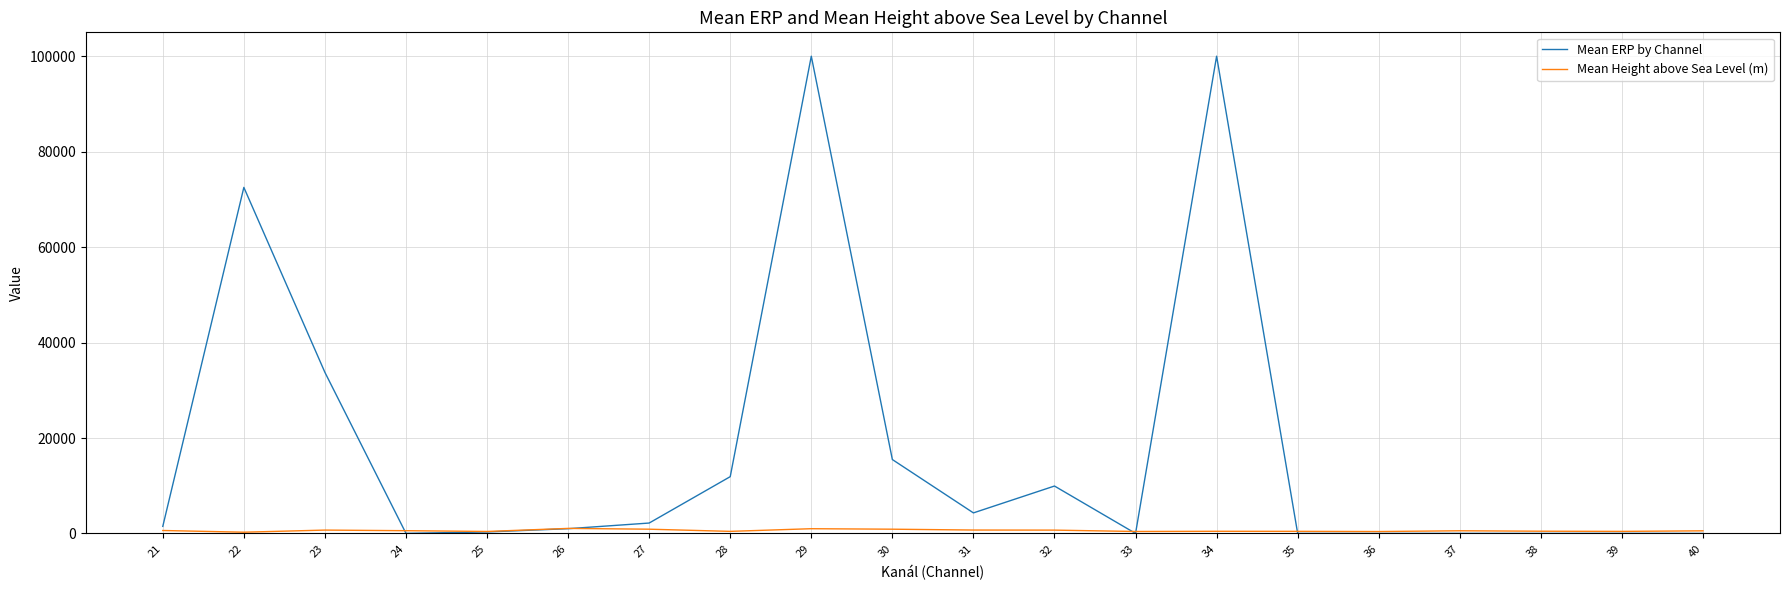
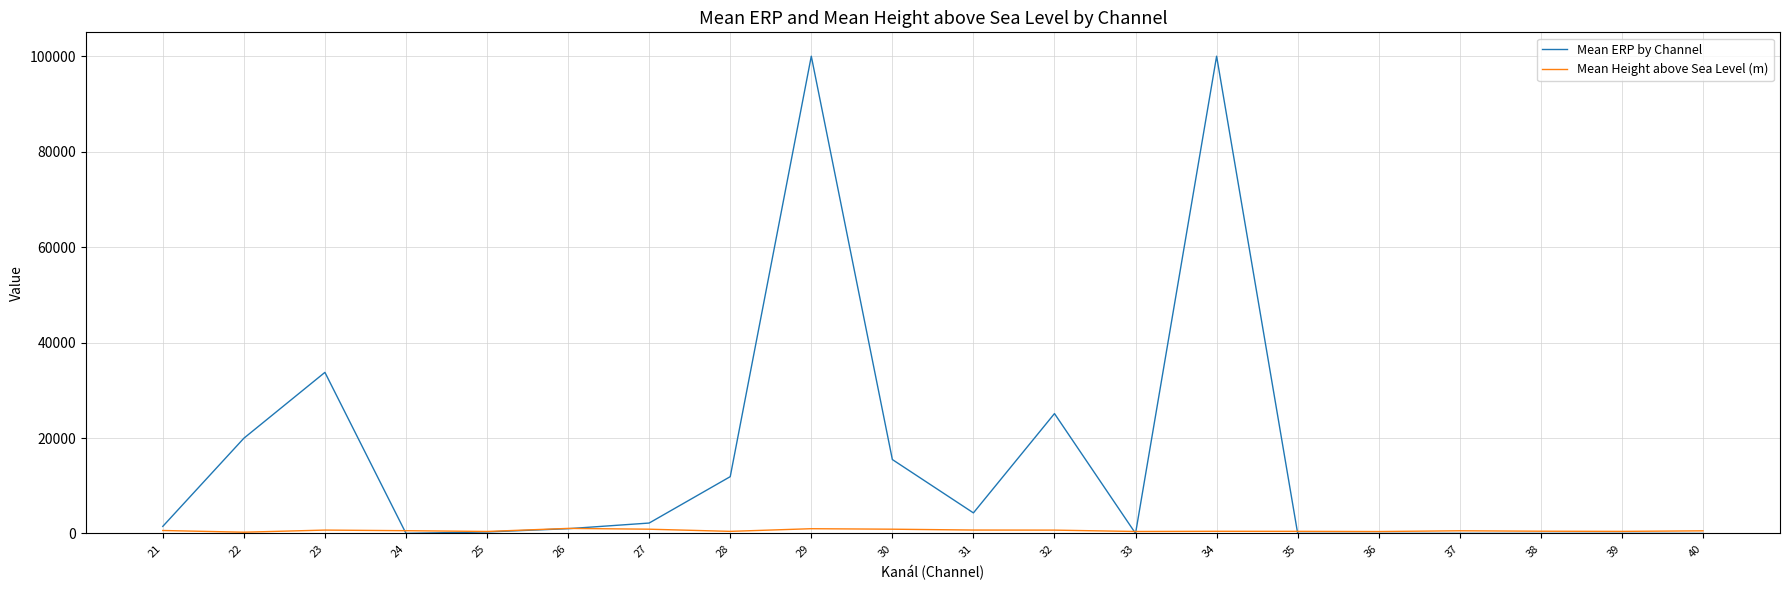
  {
    "Mean ERP by Channel": {
      "21": 1000,
-     "22": 73000,
+     "22": 20000,
      "23": 34000,
      "24": 0,
      "27": 2000,
      "28": 12000,
      "29": 100000,
      "30": 15000,
      "31": 4000,
-     "32": 10000,
+     "32": 25000,
      "34": 100000,
      "37": 0,
      "40": 0
    },
    "Mean Height above Sea Level (m)": {
      "21": 1000,
      "22": 0,
      "23": 1000,
      "24": 1000,
      "27": 1000,
      "28": 0,
      "29": 1000,
      "30": 1000,
      "31": 1000,
      "32": 1000,
      "34": 0,
      "37": 1000,
      "40": 1000
    }
  }
